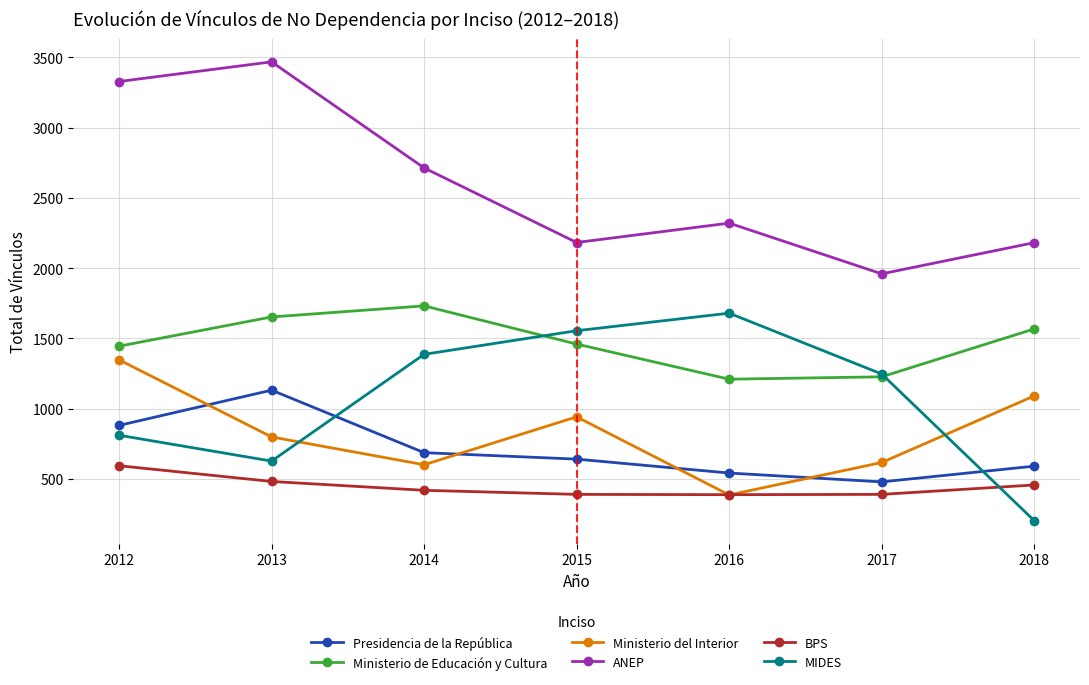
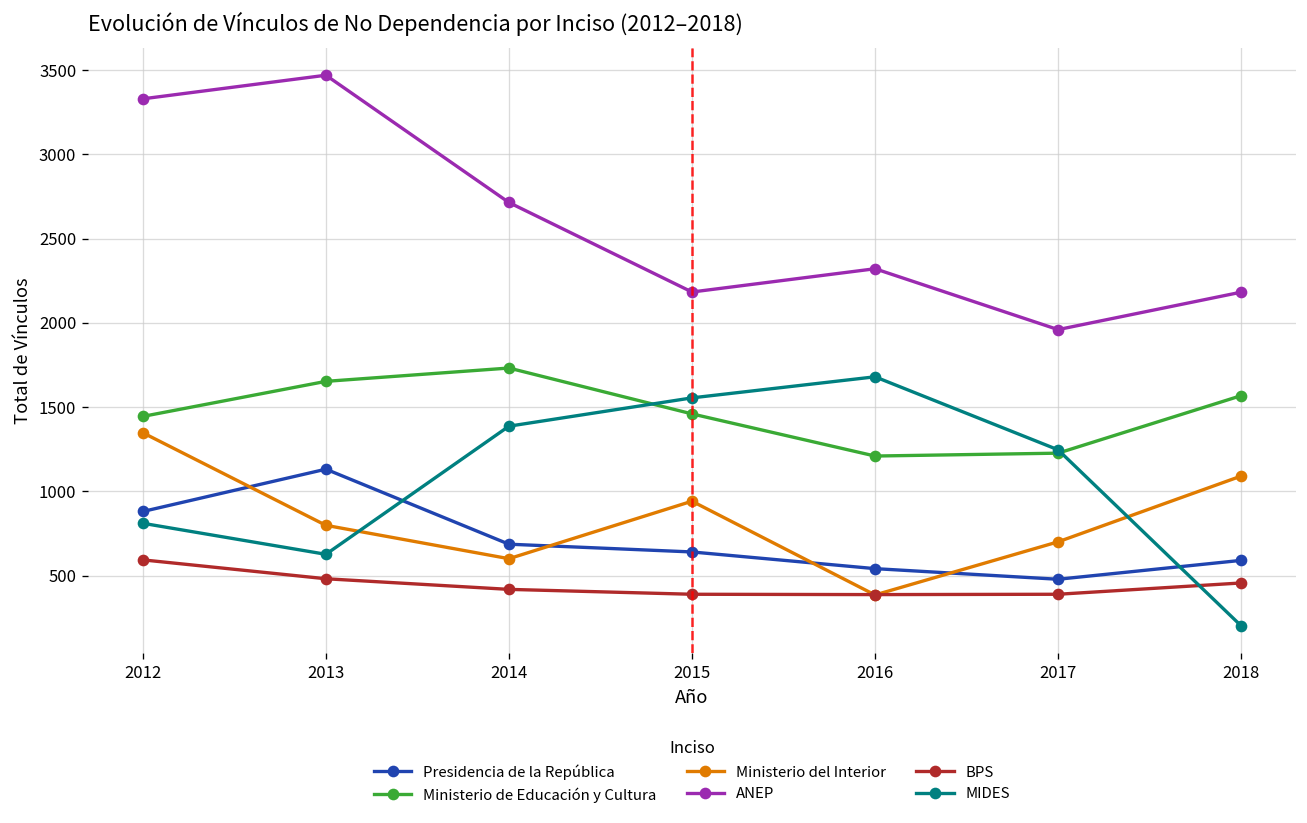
  {
    "Presidencia de la República": {
      "2012": 880,
      "2013": 1130,
      "2014": 690,
      "2015": 640,
      "2016": 540,
      "2017": 480,
      "2018": 590
    },
    "Ministerio de Educación y Cultura": {
      "2012": 1450,
      "2013": 1650,
      "2014": 1730,
      "2015": 1460,
      "2016": 1210,
      "2017": 1230,
      "2018": 1570
    },
    "Ministerio del Interior": {
      "2012": 1350,
      "2013": 800,
      "2014": 600,
      "2015": 940,
-     "2017": 620,
+     "2017": 700,
      "2018": 1090
    },
    "ANEP": {
      "2012": 3330,
      "2013": 3470,
      "2014": 2710,
      "2015": 2180,
      "2016": 2320,
      "2017": 1960,
      "2018": 2180
    },
    "BPS": {
      "2012": 590,
      "2013": 480,
      "2014": 420,
      "2015": 390,
      "2017": 390,
      "2018": 460
    },
    "MIDES": {
      "2012": 810,
      "2013": 630,
      "2014": 1390,
      "2015": 1560,
      "2016": 1680,
      "2017": 1250,
      "2018": 200
    }
  }
